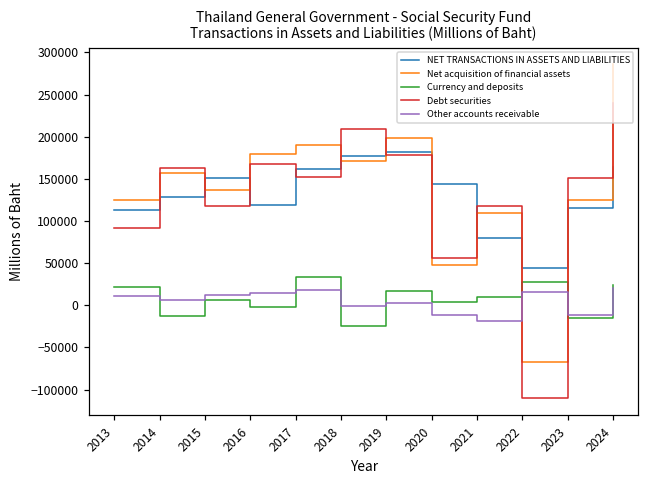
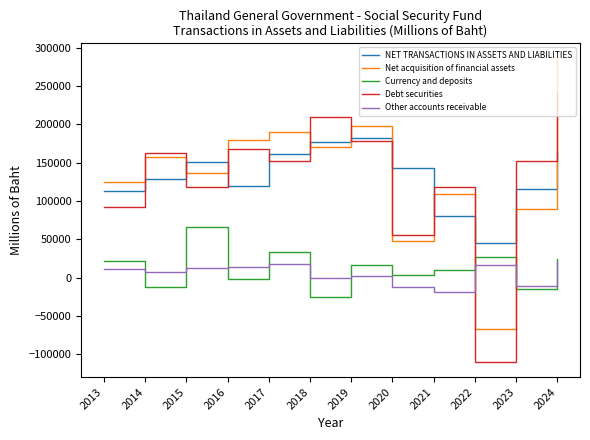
  {
    "NET TRANSACTIONS IN ASSETS AND LIABILITIES": {
      "2013": 110000,
      "2014": 130000,
      "2015": 150000,
      "2016": 120000,
      "2017": 160000,
      "2018": 180000,
      "2020": 140000,
      "2021": 80000,
      "2022": 40000,
      "2023": 120000,
      "2024": 160000
    },
    "Net acquisition of financial assets": {
      "2013": 120000,
      "2014": 160000,
      "2015": 140000,
      "2016": 180000,
      "2017": 190000,
      "2018": 170000,
      "2019": 200000,
      "2020": 50000,
      "2021": 110000,
      "2022": -70000,
-     "2023": 130000
+     "2023": 90000
    },
    "Currency and deposits": {
      "2013": 20000,
      "2014": -10000,
-     "2015": 10000,
+     "2015": 70000,
      "2016": 0,
      "2017": 30000,
      "2018": -20000,
      "2019": 20000,
      "2020": 0,
      "2021": 10000,
      "2022": 30000,
      "2023": -20000,
      "2024": 20000
    },
    "Debt securities": {
      "2013": 90000,
      "2014": 160000,
      "2015": 120000,
      "2016": 170000,
      "2017": 150000,
      "2018": 210000,
      "2020": 60000,
      "2021": 120000,
      "2022": -110000,
      "2023": 150000
    },
    "Other accounts receivable": {
      "2013": 10000,
      "2014": 10000,
      "2015": 10000,
      "2016": 10000,
      "2017": 20000,
      "2018": 0,
      "2019": 0,
      "2020": -10000,
      "2021": -20000,
      "2022": 20000,
      "2023": -10000,
      "2024": 20000
    }
  }
